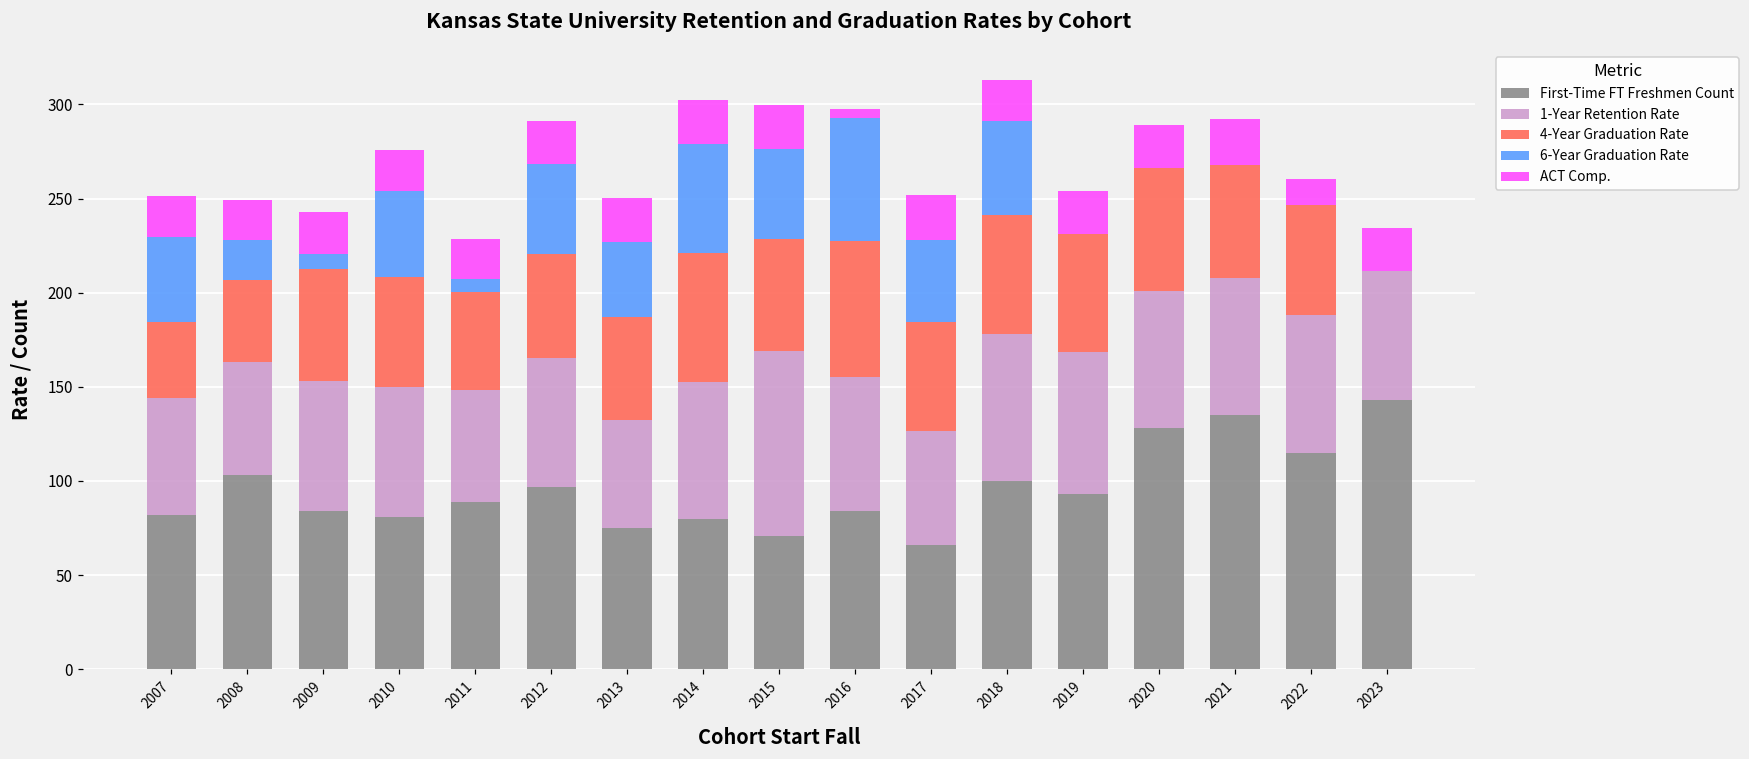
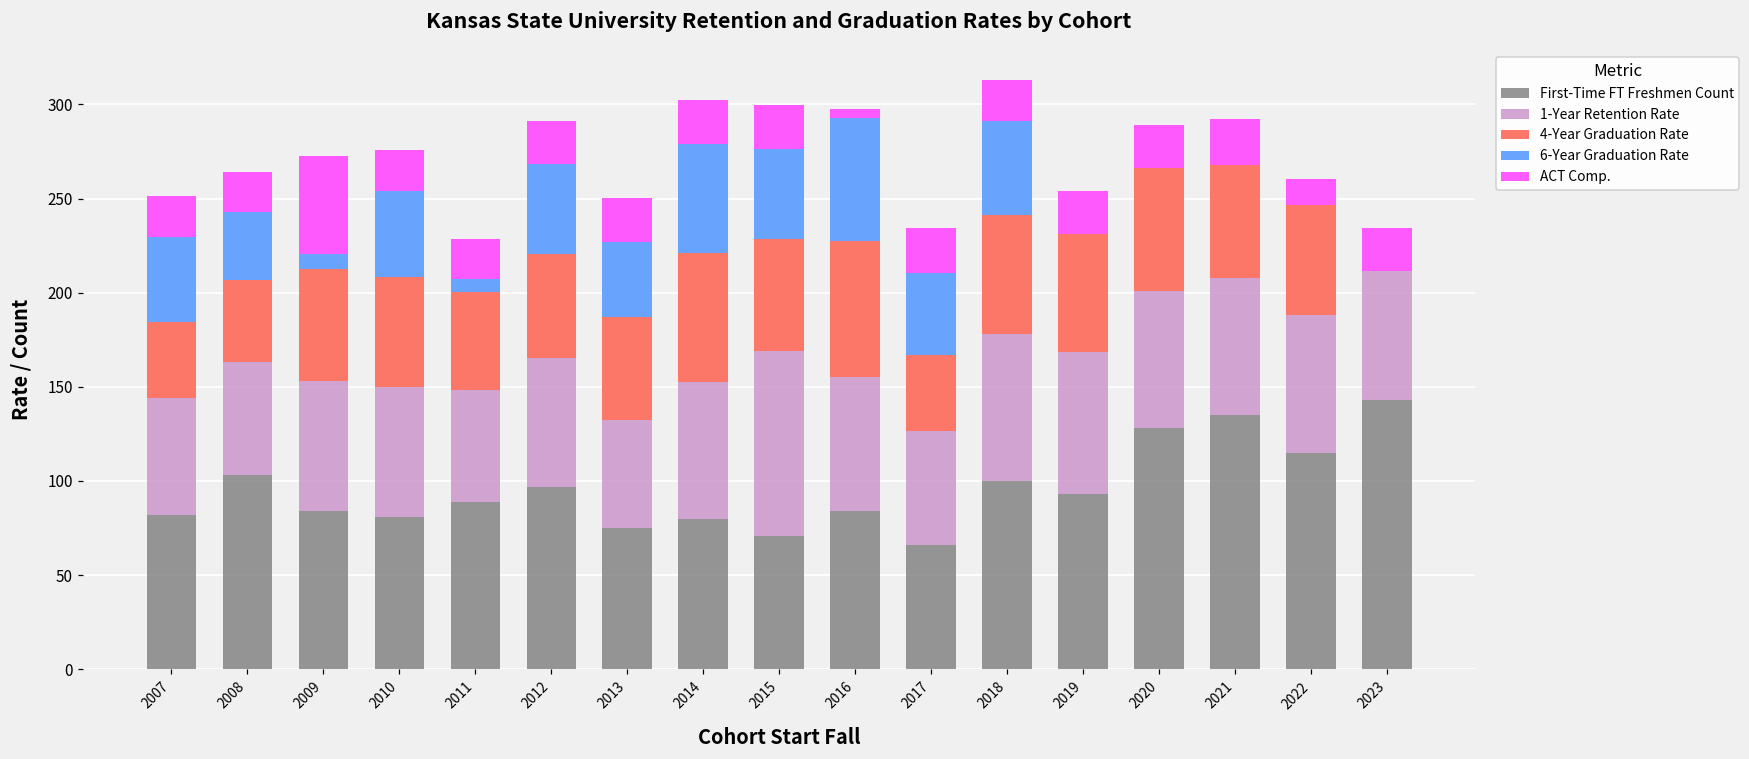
  {
    "First-Time FT Freshmen Count": {
      "2007": 82,
      "2008": 103,
      "2009": 84,
      "2010": 81,
      "2011": 89,
      "2012": 97,
      "2013": 75,
      "2014": 80,
      "2015": 71,
      "2016": 84,
      "2017": 66,
      "2018": 100,
      "2019": 93,
      "2020": 128,
      "2021": 135,
      "2022": 115,
      "2023": 143
    },
    "1-Year Retention Rate": {
      "2007": 62,
      "2008": 60,
      "2009": 69,
      "2010": 69,
      "2011": 60,
      "2012": 68,
      "2013": 57,
      "2014": 73,
      "2015": 98,
      "2016": 71,
      "2017": 61,
      "2018": 78,
      "2019": 76,
      "2020": 73,
      "2021": 73,
      "2022": 73,
      "2023": 69
    },
    "4-Year Graduation Rate": {
      "2007": 40,
      "2008": 44,
      "2009": 60,
      "2010": 58,
      "2011": 52,
      "2012": 56,
      "2013": 55,
      "2014": 69,
      "2015": 59,
      "2016": 72,
-     "2017": 58,
+     "2017": 40,
      "2018": 63,
      "2019": 63,
      "2020": 66,
      "2021": 60,
      "2022": 58,
      "2023": 0
    },
    "6-Year Graduation Rate": {
      "2007": 45,
-     "2008": 21,
+     "2008": 36,
      "2009": 8,
      "2010": 46,
      "2011": 7,
      "2012": 47,
      "2013": 40,
      "2014": 58,
      "2015": 48,
      "2016": 66,
      "2017": 44,
      "2018": 50,
      "2019": 0,
      "2020": 0,
      "2021": 0,
      "2022": 0,
      "2023": 0
    },
    "ACT Comp.": {
      "2007": 22,
      "2008": 22,
-     "2009": 23,
+     "2009": 52,
      "2010": 22,
      "2011": 21,
      "2012": 23,
      "2013": 23,
      "2014": 23,
      "2015": 23,
      "2016": 5,
      "2017": 23,
      "2018": 22,
      "2019": 23,
      "2020": 23,
      "2021": 25,
      "2022": 14,
      "2023": 23
    }
  }
